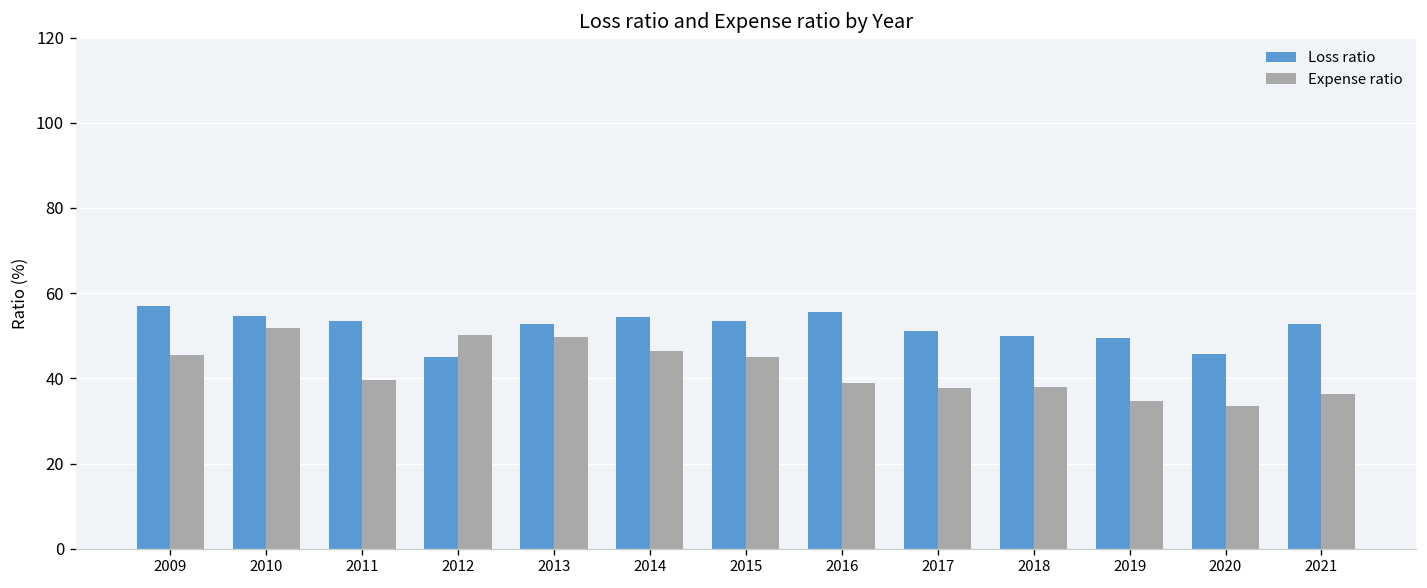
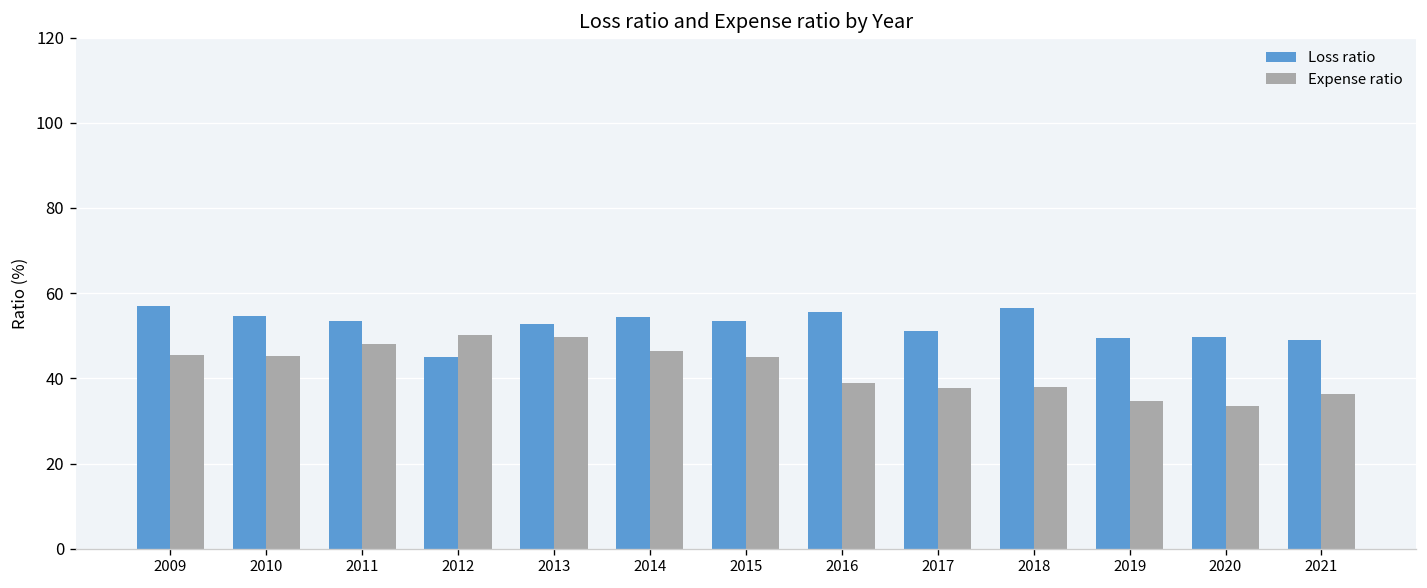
  {
    "Loss ratio": {
      "2009": 57,
      "2010": 55,
      "2011": 54,
      "2012": 45,
      "2013": 53,
      "2014": 54,
      "2015": 53,
      "2016": 56,
      "2017": 51,
-     "2018": 50,
+     "2018": 56,
      "2019": 49,
-     "2020": 46,
-     "2021": 53
+     "2020": 50,
+     "2021": 49
    },
    "Expense ratio": {
      "2009": 45,
-     "2010": 52,
-     "2011": 40,
+     "2010": 45,
+     "2011": 48,
      "2012": 50,
      "2013": 50,
      "2014": 47,
      "2015": 45,
      "2016": 39,
      "2017": 38,
      "2018": 38,
      "2019": 35,
      "2020": 34,
      "2021": 36
    }
  }
